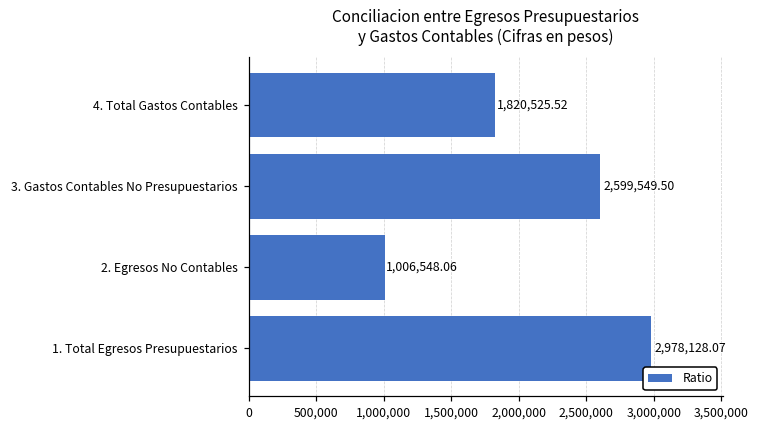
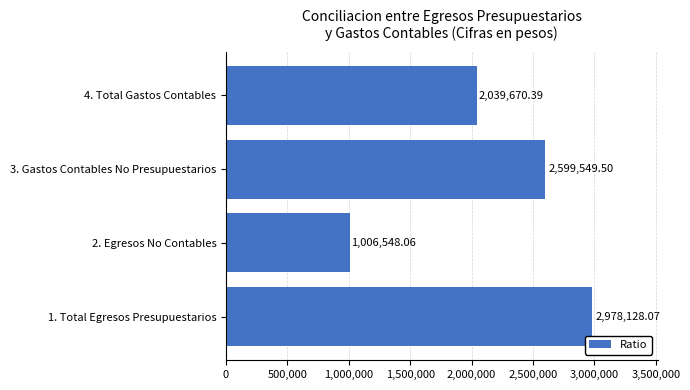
  {
-   "4. Total Gastos Contables": "1,820,525.52",
+   "4. Total Gastos Contables": "2,039,670.39",
    "3. Gastos Contables No Presupuestarios": "2,599,549.50",
    "2. Egresos No Contables": "1,006,548.06",
    "1. Total Egresos Presupuestarios": "2,978,128.07"
  }
